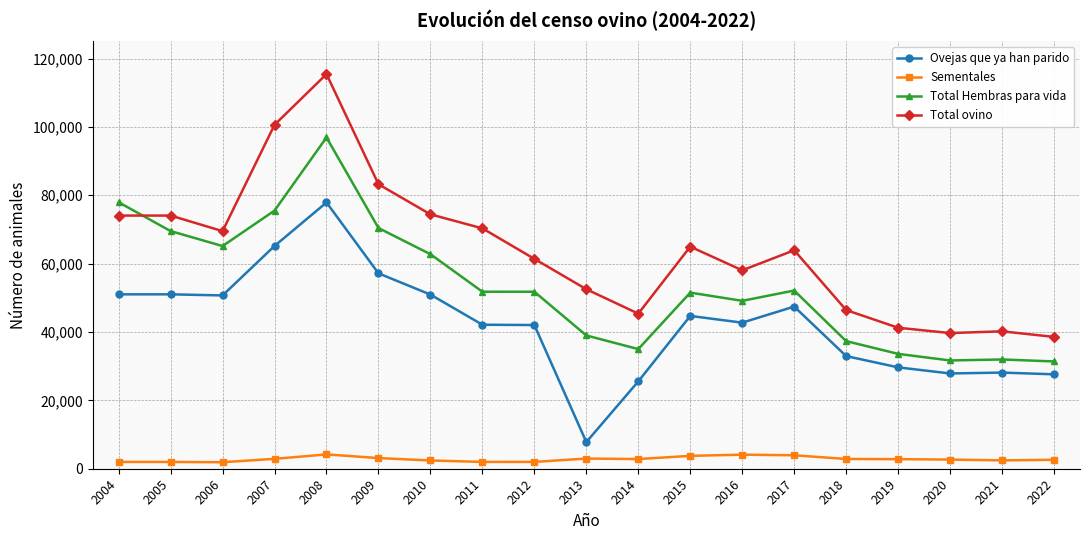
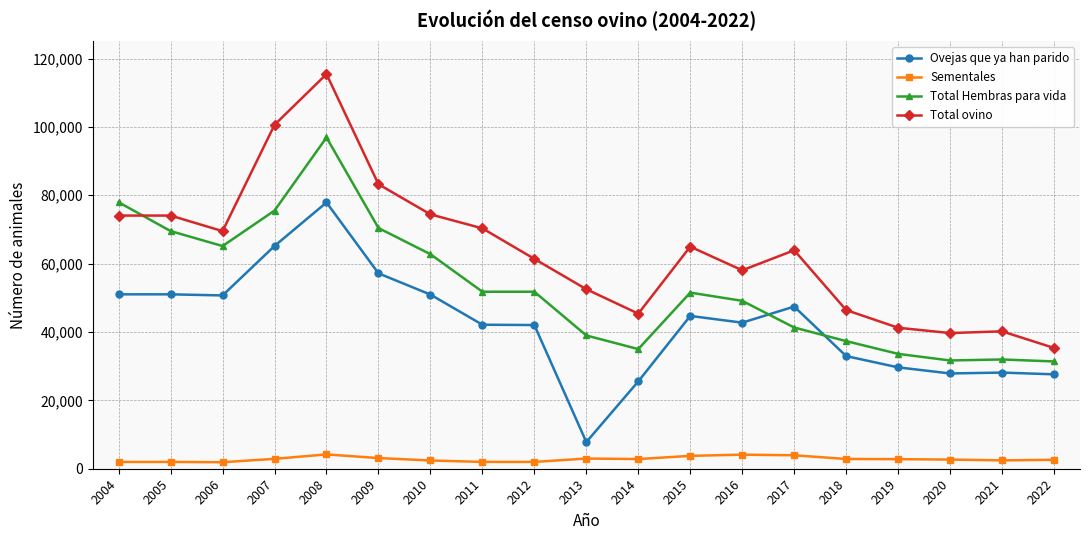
  {
    "Ovejas que ya han parido": {
      "2004": "51,000",
      "2005": "51,000",
      "2006": "51,000",
      "2007": "65,000",
      "2008": "78,000",
      "2009": "57,000",
      "2010": "51,000",
      "2011": "42,000",
      "2012": "42,000",
      "2013": "8,000",
      "2014": "26,000",
      "2015": "45,000",
      "2016": "43,000",
      "2017": "47,000",
      "2018": "33,000",
      "2019": "30,000",
      "2020": "28,000",
      "2021": "28,000",
      "2022": "28,000"
    },
    "Sementales": {
      "2004": "2,000",
      "2005": "2,000",
      "2006": "2,000",
      "2007": "3,000",
      "2008": "4,000",
      "2009": "3,000",
      "2010": "2,000",
      "2011": "2,000",
      "2012": "2,000",
      "2013": "3,000",
      "2014": "3,000",
      "2015": "4,000",
      "2016": "4,000",
      "2017": "4,000",
      "2018": "3,000",
      "2019": "3,000",
      "2020": "3,000",
      "2021": "2,000",
      "2022": "3,000"
    },
    "Total Hembras para vida": {
      "2004": "78,000",
      "2005": "70,000",
      "2006": "65,000",
      "2007": "76,000",
      "2008": "97,000",
      "2009": "70,000",
      "2010": "63,000",
      "2011": "52,000",
      "2012": "52,000",
      "2013": "39,000",
      "2014": "35,000",
      "2015": "52,000",
      "2016": "49,000",
-     "2017": "52,000",
+     "2017": "41,000",
      "2018": "37,000",
      "2019": "34,000",
      "2020": "32,000",
      "2021": "32,000",
      "2022": "31,000"
    },
    "Total ovino": {
      "2004": "74,000",
      "2005": "74,000",
      "2006": "70,000",
      "2007": "101,000",
      "2008": "115,000",
      "2009": "83,000",
      "2010": "74,000",
      "2011": "70,000",
      "2012": "61,000",
      "2013": "53,000",
      "2014": "45,000",
      "2015": "65,000",
      "2016": "58,000",
      "2017": "64,000",
      "2018": "46,000",
      "2019": "41,000",
      "2020": "40,000",
      "2021": "40,000",
-     "2022": "39,000"
+     "2022": "35,000"
    }
  }
